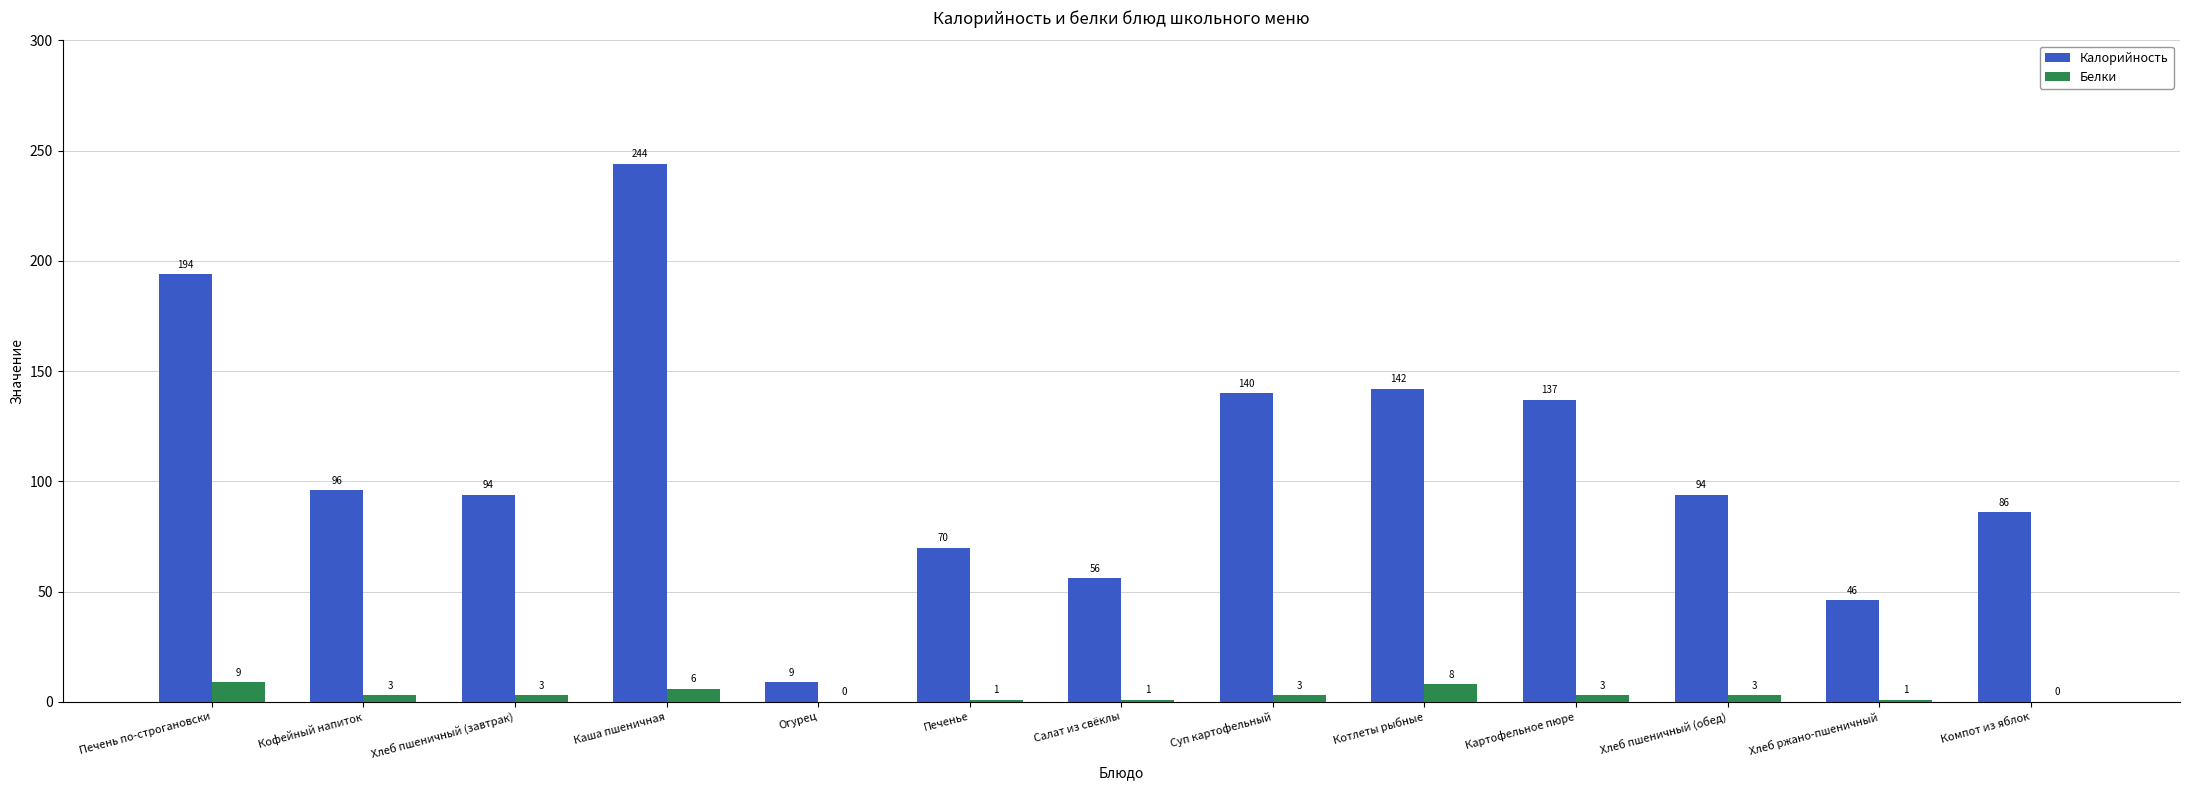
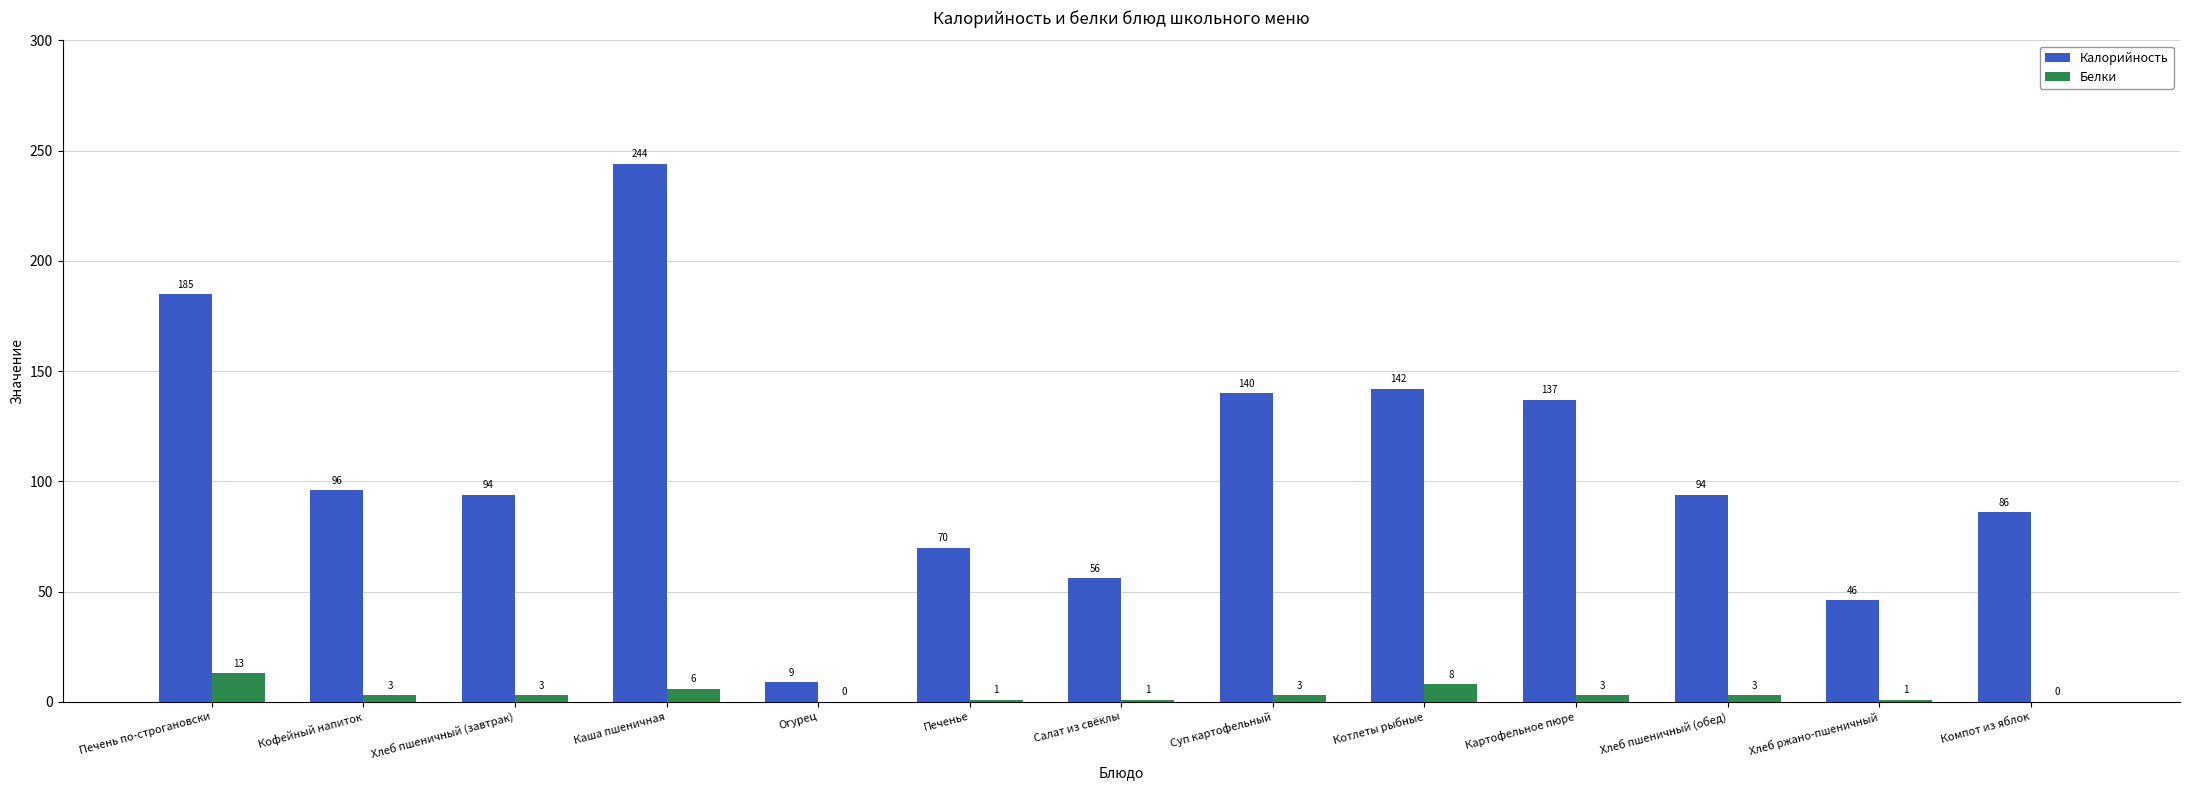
  {
    "Калорийность": {
-     "Печень по-строгановски": 194,
+     "Печень по-строгановски": 185,
      "Кофейный напиток": 96,
      "Хлеб пшеничный (завтрак)": 94,
      "Каша пшеничная": 244,
      "Огурец": 9,
      "Печенье": 70,
      "Салат из свёклы": 56,
      "Суп картофельный": 140,
      "Котлеты рыбные": 142,
      "Картофельное пюре": 137,
      "Хлеб пшеничный (обед)": 94,
      "Хлеб ржано-пшеничный": 46,
      "Компот из яблок": 86
    },
    "Белки": {
-     "Печень по-строгановски": 9,
+     "Печень по-строгановски": 13,
      "Кофейный напиток": 3,
      "Хлеб пшеничный (завтрак)": 3,
      "Каша пшеничная": 6,
      "Огурец": 0,
      "Печенье": 1,
      "Салат из свёклы": 1,
      "Суп картофельный": 3,
      "Котлеты рыбные": 8,
      "Картофельное пюре": 3,
      "Хлеб пшеничный (обед)": 3,
      "Хлеб ржано-пшеничный": 1,
      "Компот из яблок": 0
    }
  }
